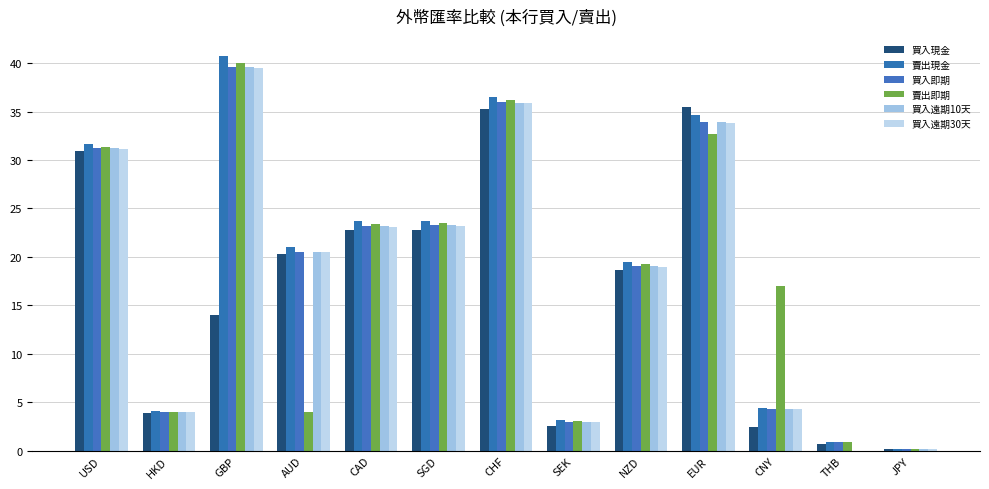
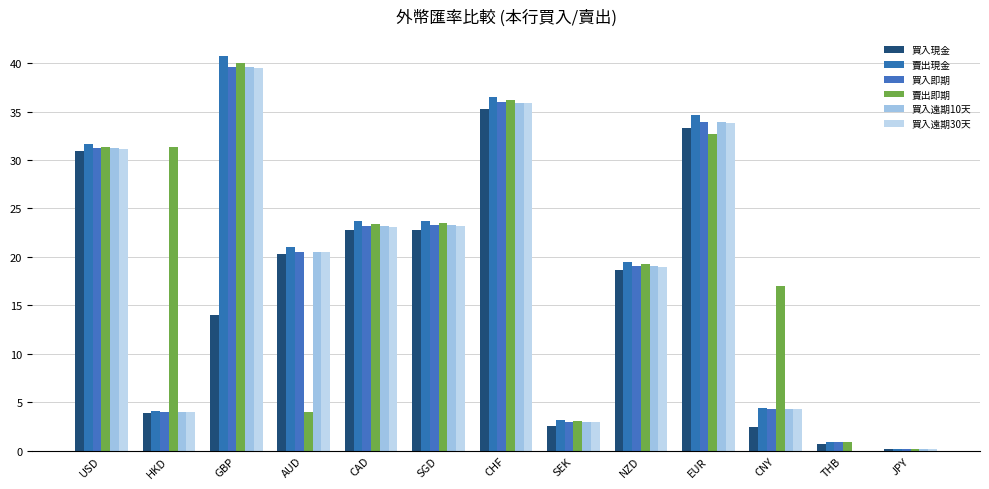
  {
    "買入現金": {
      "USD": 31,
      "HKD": 4,
      "GBP": 14,
      "AUD": 20,
      "CAD": 23,
      "SGD": 23,
      "CHF": 35,
      "SEK": 3,
      "NZD": 19,
-     "EUR": 35,
+     "EUR": 33,
      "CNY": 2,
      "THB": 1
    },
    "賣出即期": {
      "USD": 31,
-     "HKD": 4,
+     "HKD": 31,
      "GBP": 40,
      "AUD": 4,
      "CAD": 23,
      "SGD": 23,
      "CHF": 36,
      "SEK": 3,
      "NZD": 19,
      "EUR": 33,
      "CNY": 17,
      "THB": 1
    }
  }
